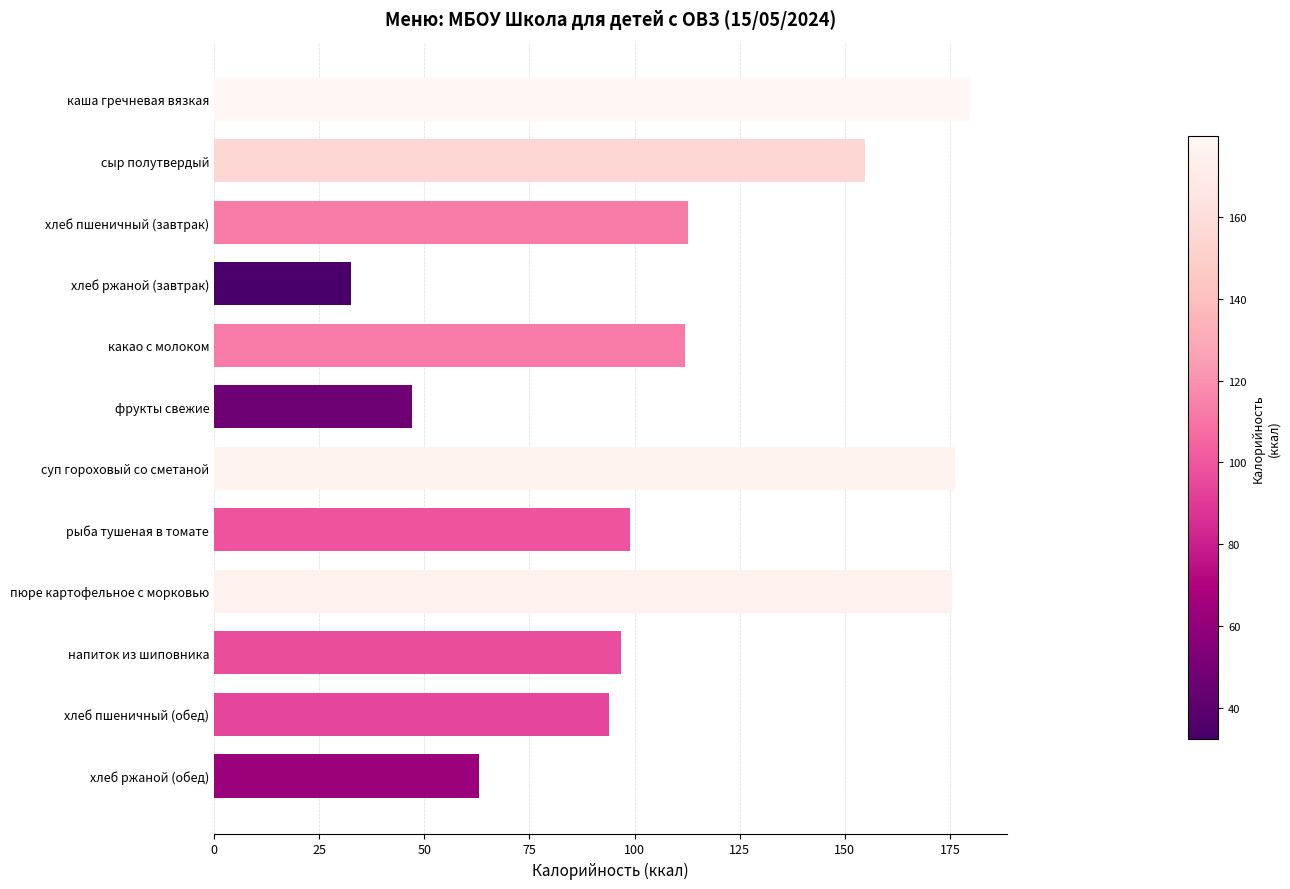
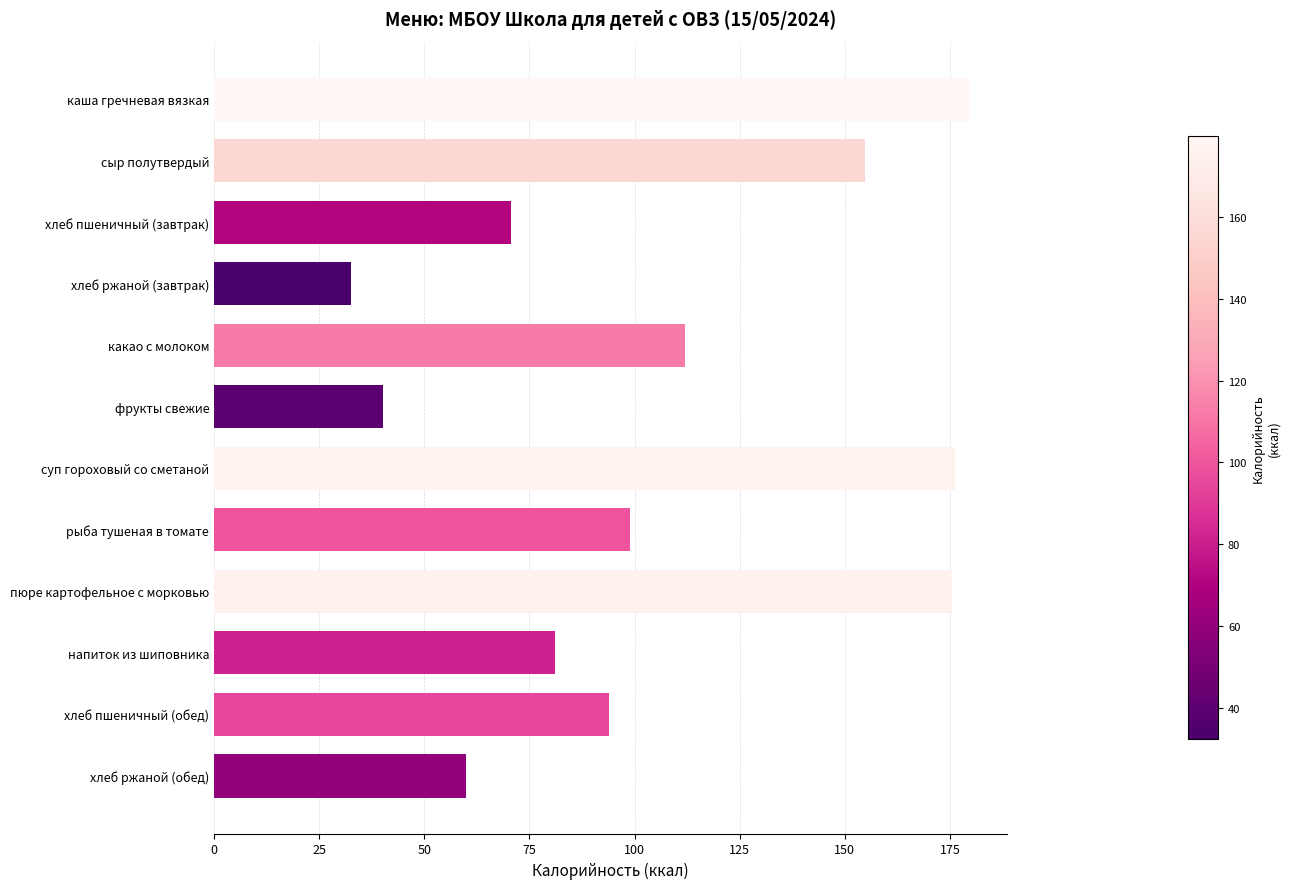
  {
    "каша гречневая вязкая": 180,
    "сыр полутвердый": 155,
-   "хлеб пшеничный (завтрак)": 113,
+   "хлеб пшеничный (завтрак)": 71,
    "хлеб ржаной (завтрак)": 33,
    "какао с молоком": 112,
-   "фрукты свежие": 47,
+   "фрукты свежие": 40,
    "суп гороховый со сметаной": 176,
    "рыба тушеная в томате": 99,
    "пюре картофельное с морковью": 176,
-   "напиток из шиповника": 97,
+   "напиток из шиповника": 81,
    "хлеб пшеничный (обед)": 94,
-   "хлеб ржаной (обед)": 63
+   "хлеб ржаной (обед)": 60
  }
